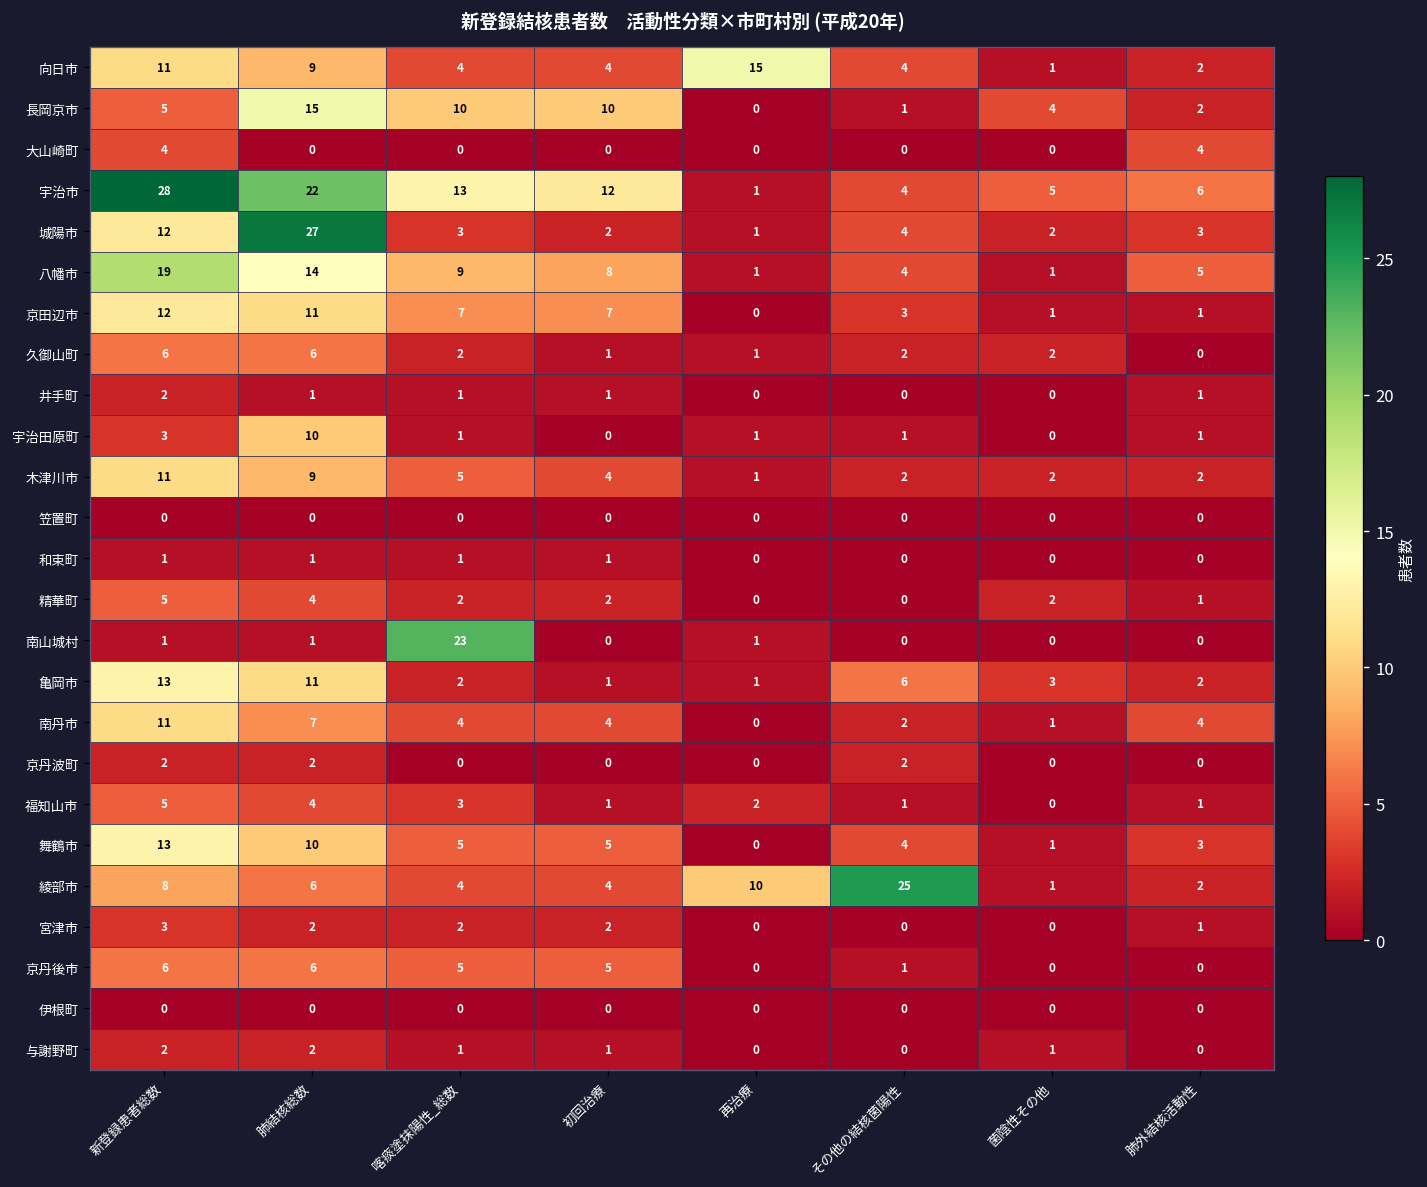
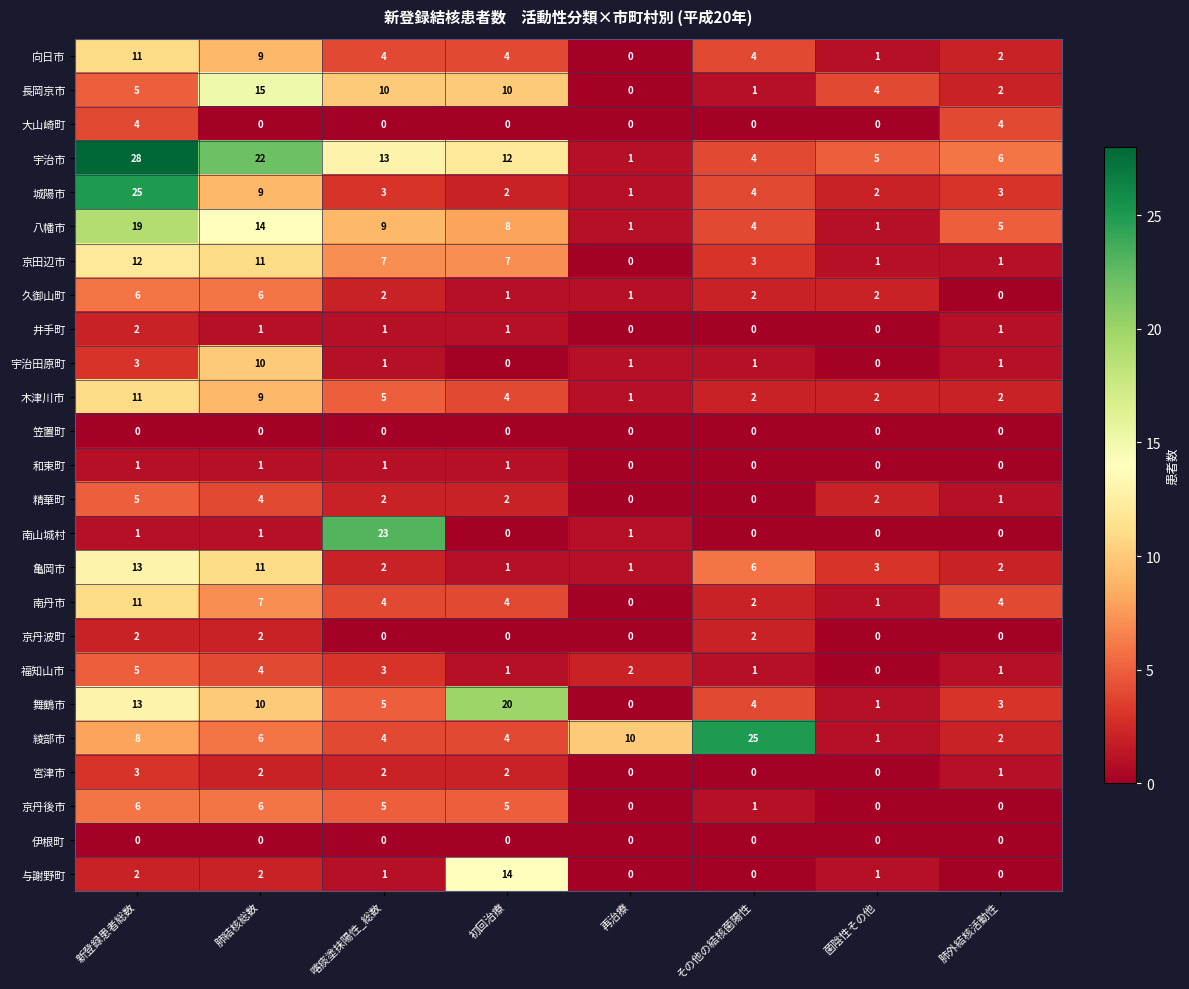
  {
    "向日市": {
      "新登録患者総数": 11,
      "肺結核総数": 9,
      "喀痰塗抹陽性_総数": 4,
      "初回治療": 4,
-     "再治療": 15,
+     "再治療": 0,
      "その他の結核菌陽性": 4,
      "菌陰性その他": 1,
      "肺外結核活動性": 2
    },
    "長岡京市": {
      "新登録患者総数": 5,
      "肺結核総数": 15,
      "喀痰塗抹陽性_総数": 10,
      "初回治療": 10,
      "再治療": 0,
      "その他の結核菌陽性": 1,
      "菌陰性その他": 4,
      "肺外結核活動性": 2
    },
    "大山崎町": {
      "新登録患者総数": 4,
      "肺結核総数": 0,
      "喀痰塗抹陽性_総数": 0,
      "初回治療": 0,
      "再治療": 0,
      "その他の結核菌陽性": 0,
      "菌陰性その他": 0,
      "肺外結核活動性": 4
    },
    "宇治市": {
      "新登録患者総数": 28,
      "肺結核総数": 22,
      "喀痰塗抹陽性_総数": 13,
      "初回治療": 12,
      "再治療": 1,
      "その他の結核菌陽性": 4,
      "菌陰性その他": 5,
      "肺外結核活動性": 6
    },
    "城陽市": {
-     "新登録患者総数": 12,
-     "肺結核総数": 27,
+     "新登録患者総数": 25,
+     "肺結核総数": 9,
      "喀痰塗抹陽性_総数": 3,
      "初回治療": 2,
      "再治療": 1,
      "その他の結核菌陽性": 4,
      "菌陰性その他": 2,
      "肺外結核活動性": 3
    },
    "八幡市": {
      "新登録患者総数": 19,
      "肺結核総数": 14,
      "喀痰塗抹陽性_総数": 9,
      "初回治療": 8,
      "再治療": 1,
      "その他の結核菌陽性": 4,
      "菌陰性その他": 1,
      "肺外結核活動性": 5
    },
    "京田辺市": {
      "新登録患者総数": 12,
      "肺結核総数": 11,
      "喀痰塗抹陽性_総数": 7,
      "初回治療": 7,
      "再治療": 0,
      "その他の結核菌陽性": 3,
      "菌陰性その他": 1,
      "肺外結核活動性": 1
    },
    "久御山町": {
      "新登録患者総数": 6,
      "肺結核総数": 6,
      "喀痰塗抹陽性_総数": 2,
      "初回治療": 1,
      "再治療": 1,
      "その他の結核菌陽性": 2,
      "菌陰性その他": 2,
      "肺外結核活動性": 0
    },
    "井手町": {
      "新登録患者総数": 2,
      "肺結核総数": 1,
      "喀痰塗抹陽性_総数": 1,
      "初回治療": 1,
      "再治療": 0,
      "その他の結核菌陽性": 0,
      "菌陰性その他": 0,
      "肺外結核活動性": 1
    },
    "宇治田原町": {
      "新登録患者総数": 3,
      "肺結核総数": 10,
      "喀痰塗抹陽性_総数": 1,
      "初回治療": 0,
      "再治療": 1,
      "その他の結核菌陽性": 1,
      "菌陰性その他": 0,
      "肺外結核活動性": 1
    },
    "木津川市": {
      "新登録患者総数": 11,
      "肺結核総数": 9,
      "喀痰塗抹陽性_総数": 5,
      "初回治療": 4,
      "再治療": 1,
      "その他の結核菌陽性": 2,
      "菌陰性その他": 2,
      "肺外結核活動性": 2
    },
    "笠置町": {
      "新登録患者総数": 0,
      "肺結核総数": 0,
      "喀痰塗抹陽性_総数": 0,
      "初回治療": 0,
      "再治療": 0,
      "その他の結核菌陽性": 0,
      "菌陰性その他": 0,
      "肺外結核活動性": 0
    },
    "和束町": {
      "新登録患者総数": 1,
      "肺結核総数": 1,
      "喀痰塗抹陽性_総数": 1,
      "初回治療": 1,
      "再治療": 0,
      "その他の結核菌陽性": 0,
      "菌陰性その他": 0,
      "肺外結核活動性": 0
    },
    "精華町": {
      "新登録患者総数": 5,
      "肺結核総数": 4,
      "喀痰塗抹陽性_総数": 2,
      "初回治療": 2,
      "再治療": 0,
      "その他の結核菌陽性": 0,
      "菌陰性その他": 2,
      "肺外結核活動性": 1
    },
    "南山城村": {
      "新登録患者総数": 1,
      "肺結核総数": 1,
      "喀痰塗抹陽性_総数": 23,
      "初回治療": 0,
      "再治療": 1,
      "その他の結核菌陽性": 0,
      "菌陰性その他": 0,
      "肺外結核活動性": 0
    },
    "亀岡市": {
      "新登録患者総数": 13,
      "肺結核総数": 11,
      "喀痰塗抹陽性_総数": 2,
      "初回治療": 1,
      "再治療": 1,
      "その他の結核菌陽性": 6,
      "菌陰性その他": 3,
      "肺外結核活動性": 2
    },
    "南丹市": {
      "新登録患者総数": 11,
      "肺結核総数": 7,
      "喀痰塗抹陽性_総数": 4,
      "初回治療": 4,
      "再治療": 0,
      "その他の結核菌陽性": 2,
      "菌陰性その他": 1,
      "肺外結核活動性": 4
    },
    "京丹波町": {
      "新登録患者総数": 2,
      "肺結核総数": 2,
      "喀痰塗抹陽性_総数": 0,
      "初回治療": 0,
      "再治療": 0,
      "その他の結核菌陽性": 2,
      "菌陰性その他": 0,
      "肺外結核活動性": 0
    },
    "福知山市": {
      "新登録患者総数": 5,
      "肺結核総数": 4,
      "喀痰塗抹陽性_総数": 3,
      "初回治療": 1,
      "再治療": 2,
      "その他の結核菌陽性": 1,
      "菌陰性その他": 0,
      "肺外結核活動性": 1
    },
    "舞鶴市": {
      "新登録患者総数": 13,
      "肺結核総数": 10,
      "喀痰塗抹陽性_総数": 5,
-     "初回治療": 5,
+     "初回治療": 20,
      "再治療": 0,
      "その他の結核菌陽性": 4,
      "菌陰性その他": 1,
      "肺外結核活動性": 3
    },
    "綾部市": {
      "新登録患者総数": 8,
      "肺結核総数": 6,
      "喀痰塗抹陽性_総数": 4,
      "初回治療": 4,
      "再治療": 10,
      "その他の結核菌陽性": 25,
      "菌陰性その他": 1,
      "肺外結核活動性": 2
    },
    "宮津市": {
      "新登録患者総数": 3,
      "肺結核総数": 2,
      "喀痰塗抹陽性_総数": 2,
      "初回治療": 2,
      "再治療": 0,
      "その他の結核菌陽性": 0,
      "菌陰性その他": 0,
      "肺外結核活動性": 1
    },
    "京丹後市": {
      "新登録患者総数": 6,
      "肺結核総数": 6,
      "喀痰塗抹陽性_総数": 5,
      "初回治療": 5,
      "再治療": 0,
      "その他の結核菌陽性": 1,
      "菌陰性その他": 0,
      "肺外結核活動性": 0
    },
    "伊根町": {
      "新登録患者総数": 0,
      "肺結核総数": 0,
      "喀痰塗抹陽性_総数": 0,
      "初回治療": 0,
      "再治療": 0,
      "その他の結核菌陽性": 0,
      "菌陰性その他": 0,
      "肺外結核活動性": 0
    },
    "与謝野町": {
      "新登録患者総数": 2,
      "肺結核総数": 2,
      "喀痰塗抹陽性_総数": 1,
-     "初回治療": 1,
+     "初回治療": 14,
      "再治療": 0,
      "その他の結核菌陽性": 0,
      "菌陰性その他": 1,
      "肺外結核活動性": 0
    }
  }
